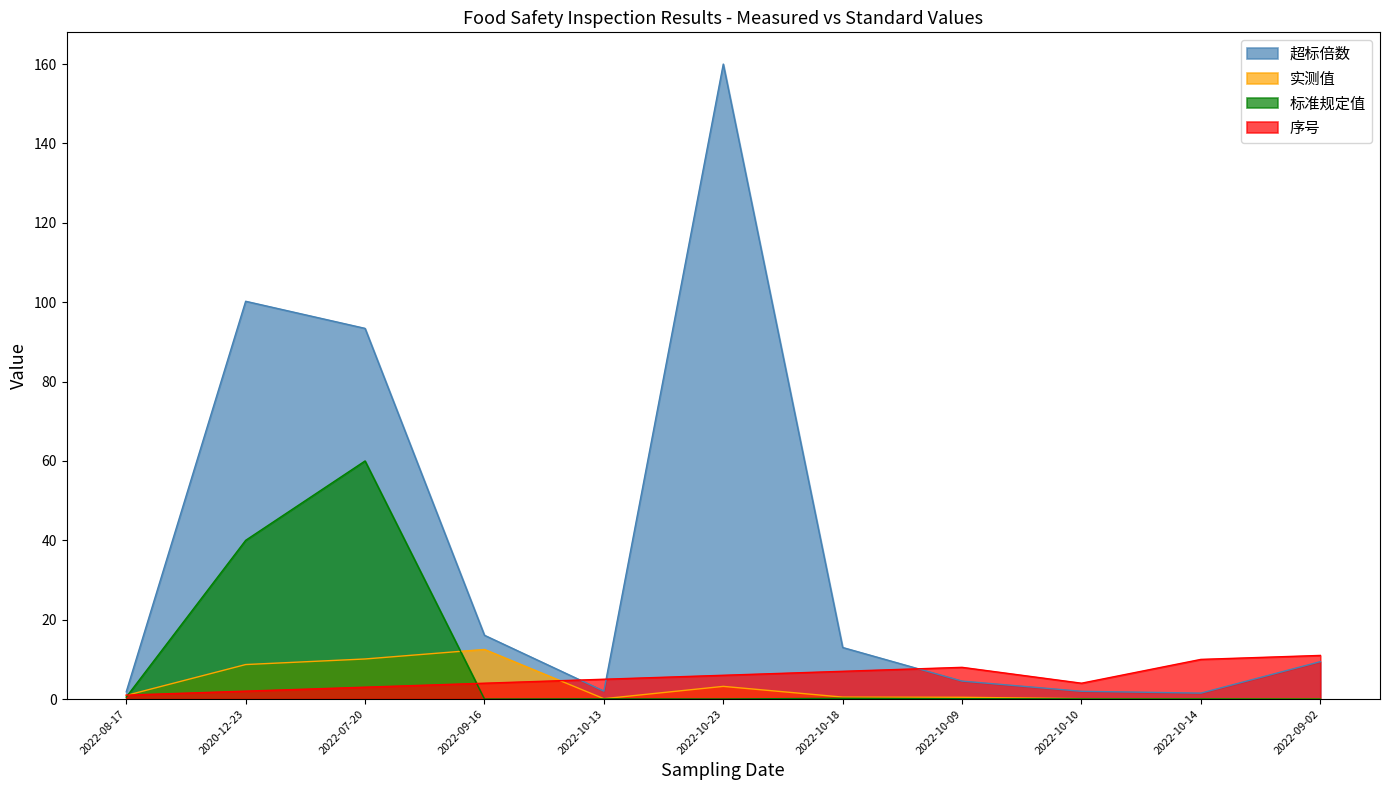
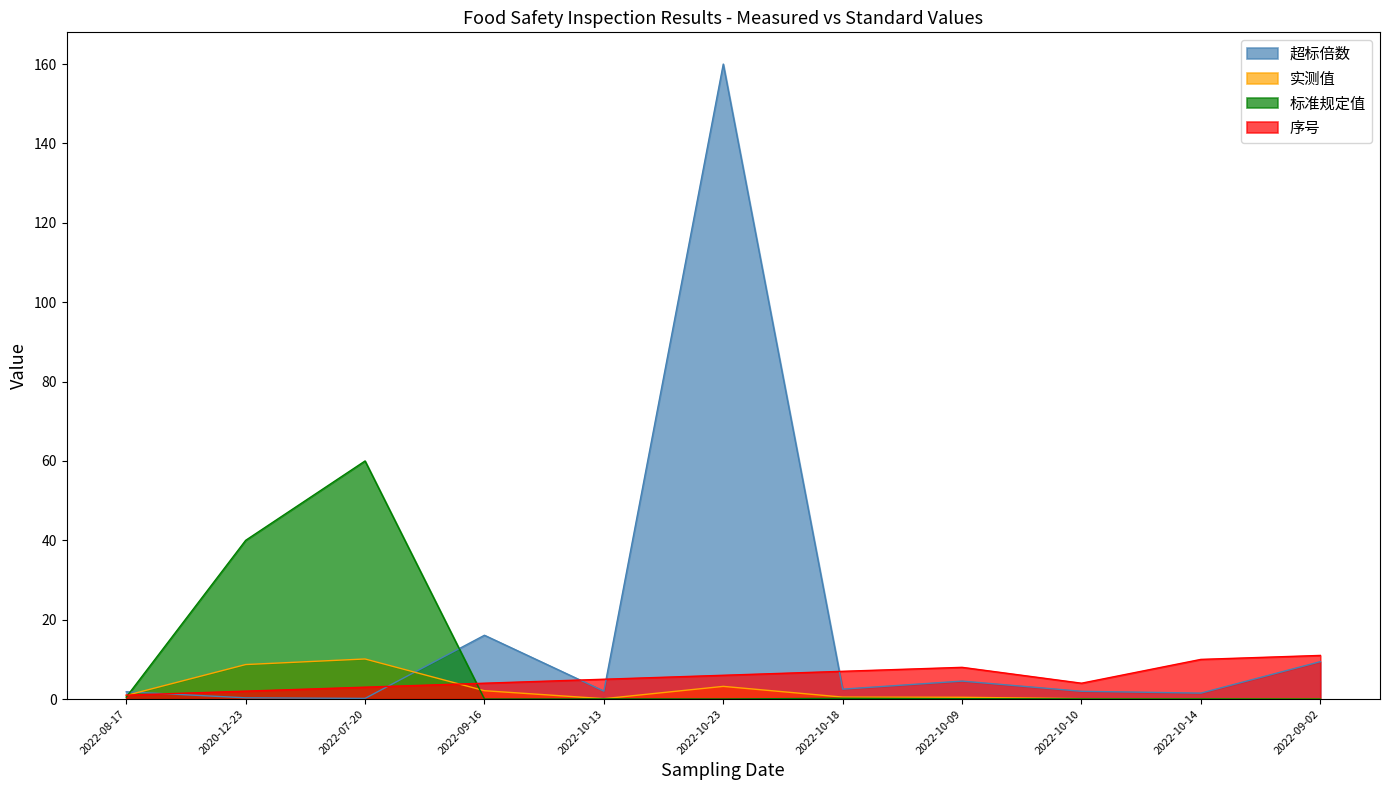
  {
    "超标倍数": {
      "2022-08-17": 2,
-     "2020-12-23": 100,
-     "2022-07-20": 93,
+     "2020-12-23": 0,
+     "2022-07-20": 0,
      "2022-09-16": 16,
      "2022-10-13": 2,
      "2022-10-23": 160,
-     "2022-10-18": 13,
+     "2022-10-18": 3,
      "2022-10-09": 5,
      "2022-10-10": 2,
      "2022-10-14": 2,
      "2022-09-02": 9
    },
    "实测值": {
      "2020-12-23": 9,
      "2022-07-20": 10,
-     "2022-09-16": 13,
+     "2022-09-16": 2,
      "2022-10-23": 3
    },
    "标准规定值": {
      "2020-12-23": 40,
      "2022-07-20": 60,
      "2022-09-16": 0,
      "2022-10-23": 0
    },
    "序号": {
      "2020-12-23": 2,
      "2022-07-20": 3,
      "2022-09-16": 4,
      "2022-10-13": 5,
      "2022-10-23": 6,
      "2022-10-18": 7,
      "2022-10-09": 8,
      "2022-10-10": 4,
      "2022-10-14": 10,
      "2022-09-02": 11
    }
  }
